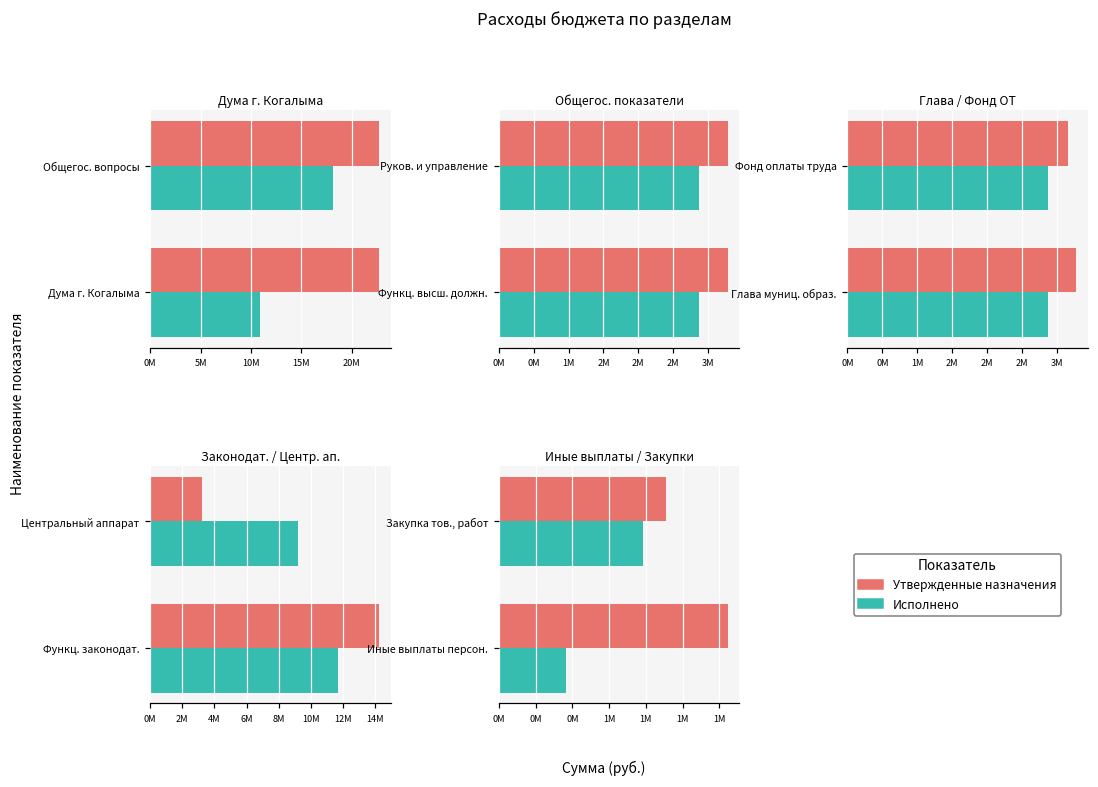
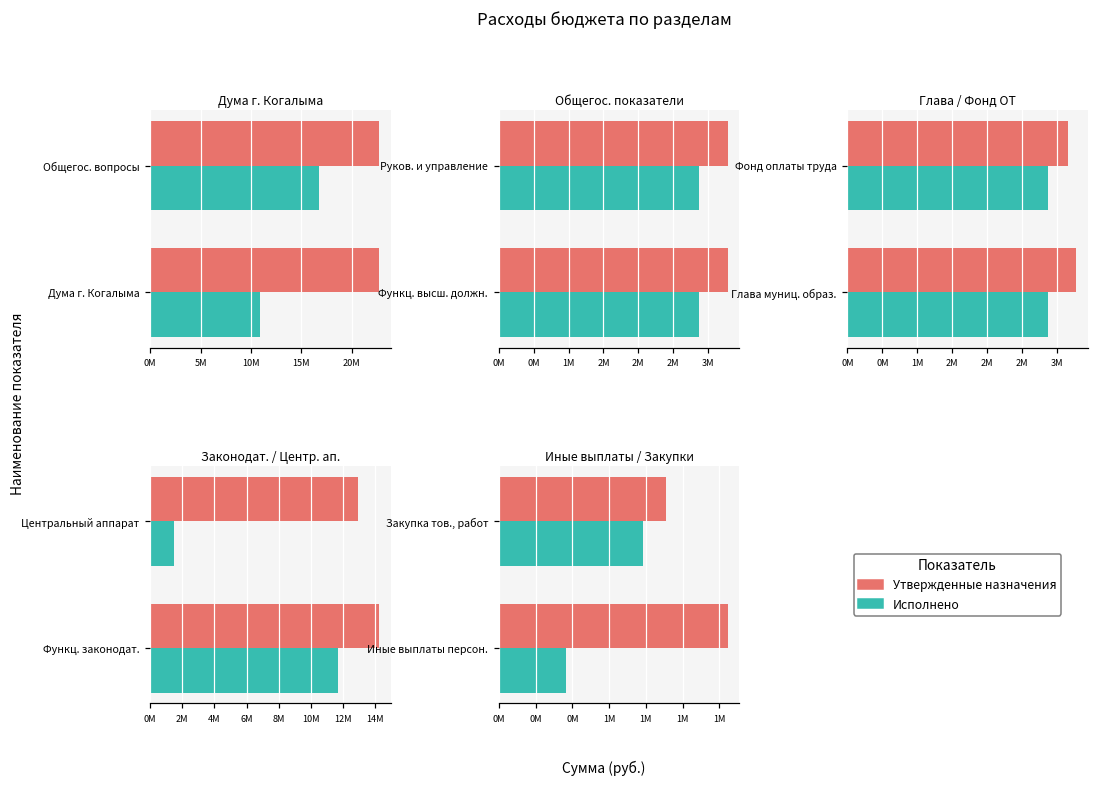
  {
    "Дума г. Когалыма": {
      "Утвержденные назначения": {
        "Общегос. вопросы": 23000000,
        "Дума г. Когалыма": 23000000
      },
      "Исполнено": {
-       "Общегос. вопросы": 18000000,
+       "Общегос. вопросы": 17000000,
        "Дума г. Когалыма": 11000000
      }
    },
    "Законодат. / Центр. ап.": {
      "Утвержденные назначения": {
-       "Центральный аппарат": 3200000,
+       "Центральный аппарат": 12900000,
        "Функц. законодат.": 14300000
      },
      "Исполнено": {
-       "Центральный аппарат": 9200000,
+       "Центральный аппарат": 1500000,
        "Функц. законодат.": 11700000
      }
    }
  }
